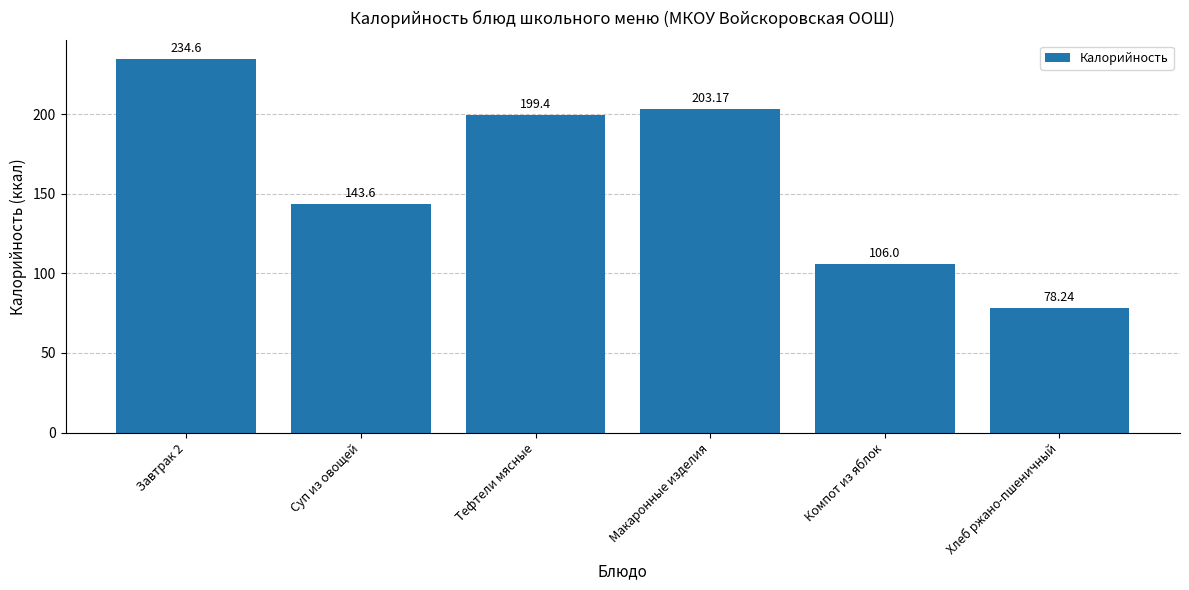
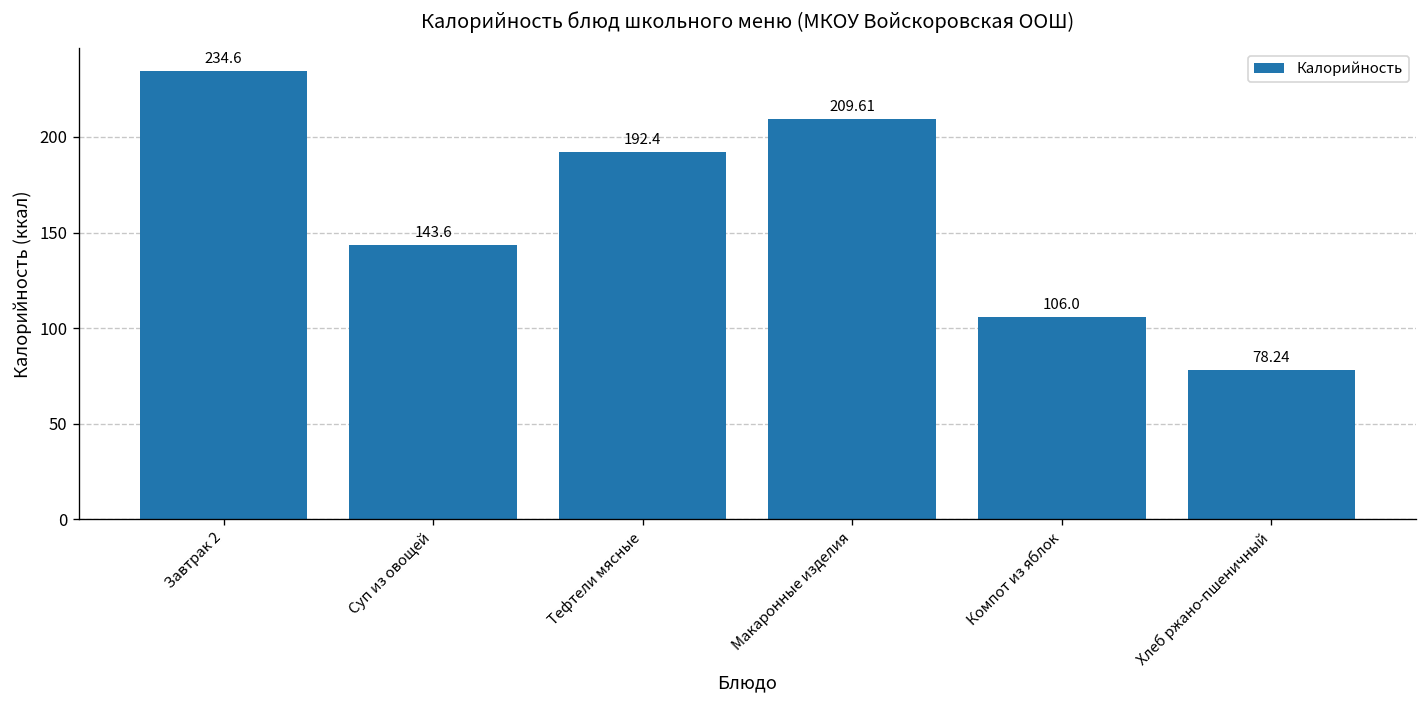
  {
    "Завтрак 2": 234.6,
    "Суп из овощей": 143.6,
-   "Тефтели мясные": 199.4,
-   "Макаронные изделия": 203.17,
+   "Тефтели мясные": 192.4,
+   "Макаронные изделия": 209.61,
    "Компот из яблок": 106.0,
    "Хлеб ржано-пшеничный": 78.24
  }
